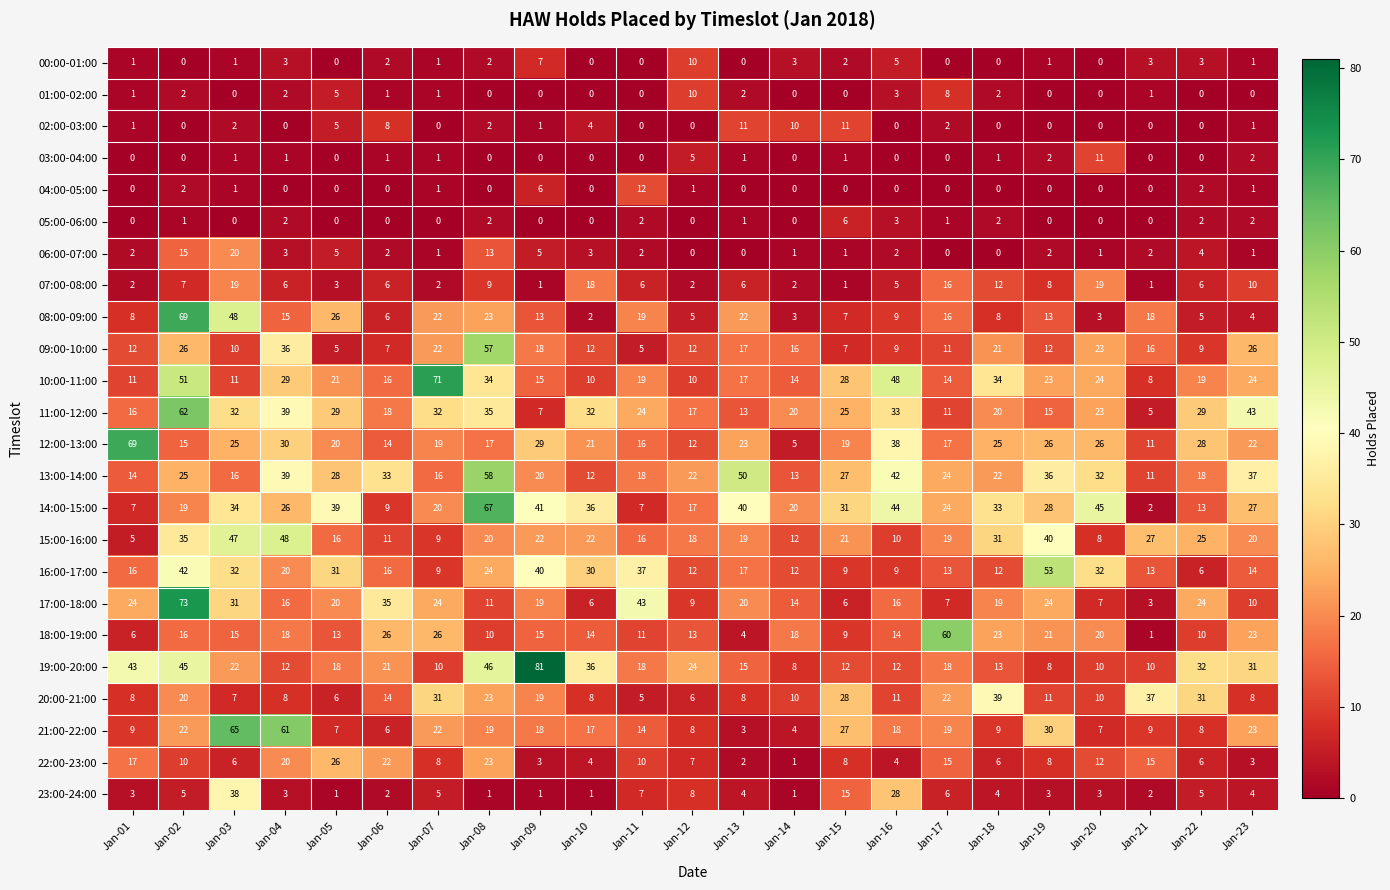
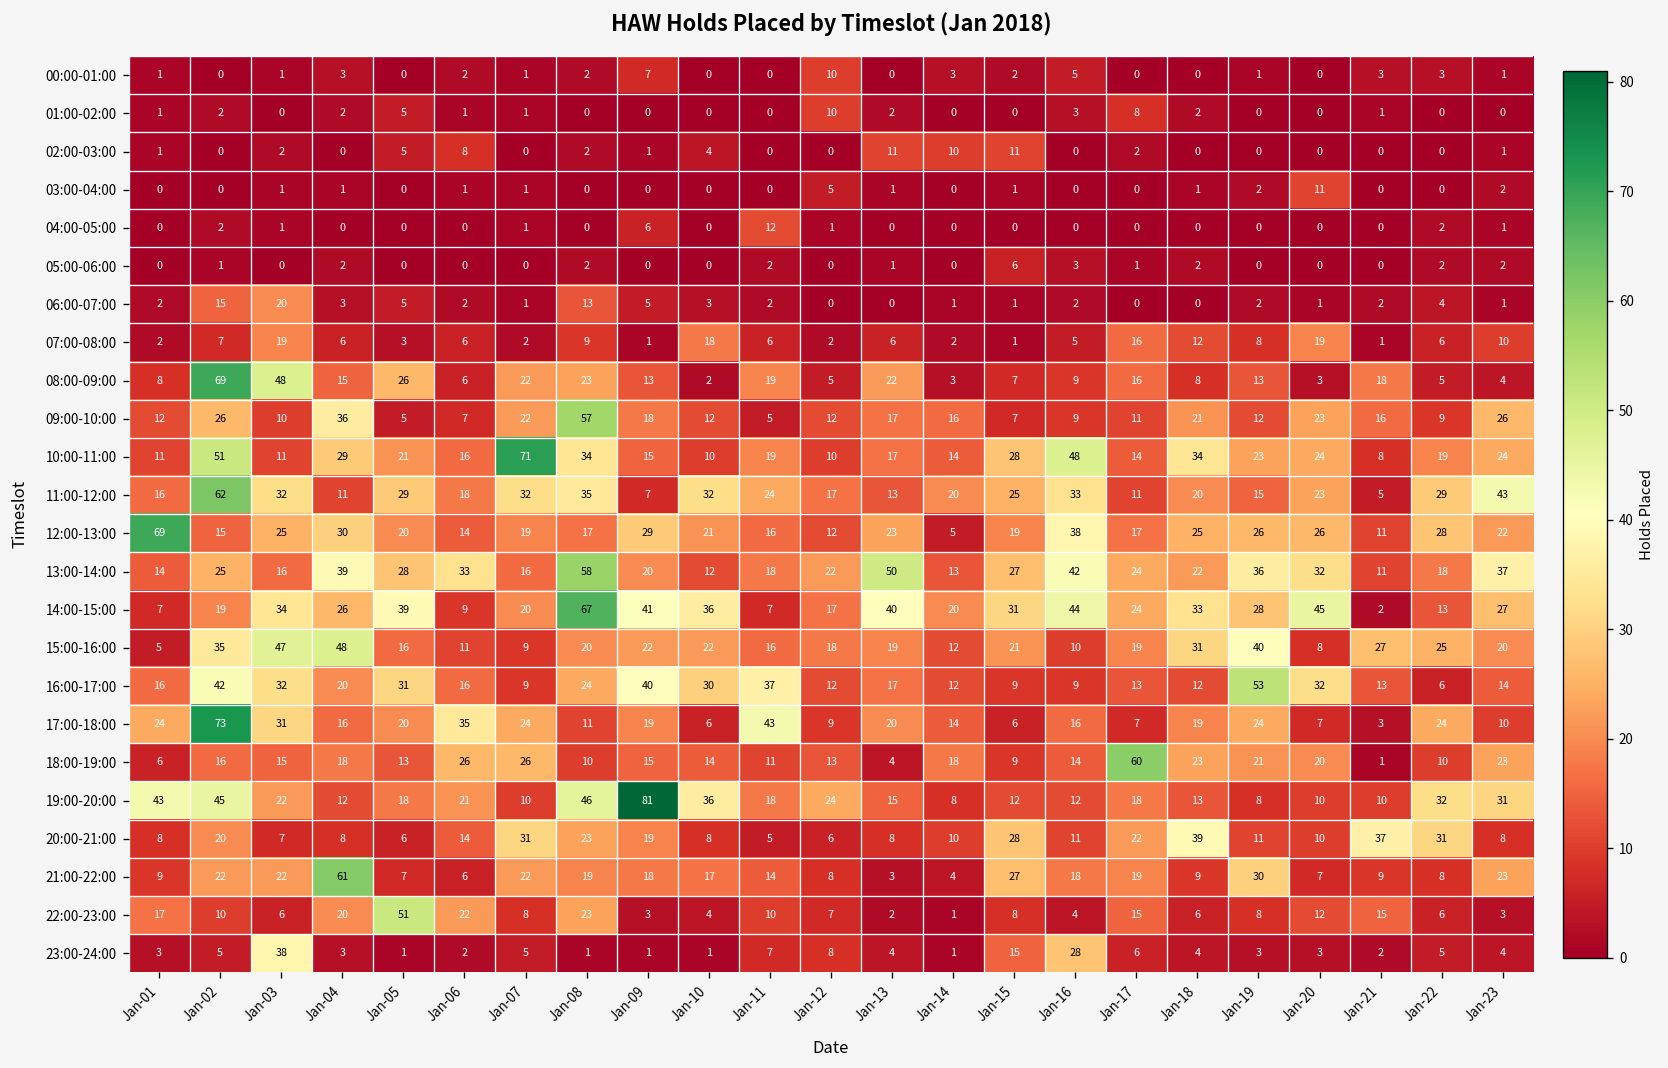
  {
    "11:00-12:00": {
      "Jan-01": 16,
      "Jan-02": 62,
      "Jan-03": 32,
-     "Jan-04": 39,
+     "Jan-04": 11,
      "Jan-05": 29,
      "Jan-06": 18,
      "Jan-07": 32,
      "Jan-08": 35,
      "Jan-09": 7,
      "Jan-10": 32,
      "Jan-11": 24,
      "Jan-12": 17,
      "Jan-13": 13,
      "Jan-14": 20,
      "Jan-15": 25,
      "Jan-16": 33,
      "Jan-17": 11,
      "Jan-18": 20,
      "Jan-19": 15,
      "Jan-20": 23,
      "Jan-21": 5,
      "Jan-22": 29,
      "Jan-23": 43
    },
    "21:00-22:00": {
      "Jan-01": 9,
      "Jan-02": 22,
-     "Jan-03": 65,
+     "Jan-03": 22,
      "Jan-04": 61,
      "Jan-05": 7,
      "Jan-06": 6,
      "Jan-07": 22,
      "Jan-08": 19,
      "Jan-09": 18,
      "Jan-10": 17,
      "Jan-11": 14,
      "Jan-12": 8,
      "Jan-13": 3,
      "Jan-14": 4,
      "Jan-15": 27,
      "Jan-16": 18,
      "Jan-17": 19,
      "Jan-18": 9,
      "Jan-19": 30,
      "Jan-20": 7,
      "Jan-21": 9,
      "Jan-22": 8,
      "Jan-23": 23
    },
    "22:00-23:00": {
      "Jan-01": 17,
      "Jan-02": 10,
      "Jan-03": 6,
      "Jan-04": 20,
-     "Jan-05": 26,
+     "Jan-05": 51,
      "Jan-06": 22,
      "Jan-07": 8,
      "Jan-08": 23,
      "Jan-09": 3,
      "Jan-10": 4,
      "Jan-11": 10,
      "Jan-12": 7,
      "Jan-13": 2,
      "Jan-14": 1,
      "Jan-15": 8,
      "Jan-16": 4,
      "Jan-17": 15,
      "Jan-18": 6,
      "Jan-19": 8,
      "Jan-20": 12,
      "Jan-21": 15,
      "Jan-22": 6,
      "Jan-23": 3
    }
  }
